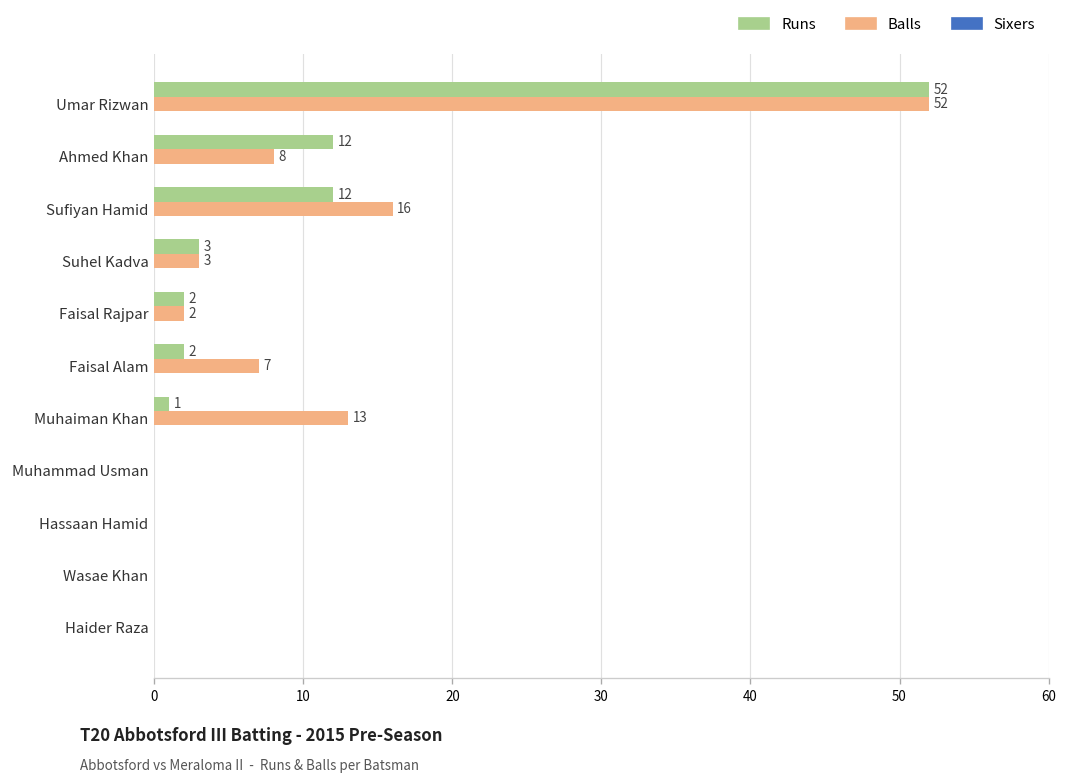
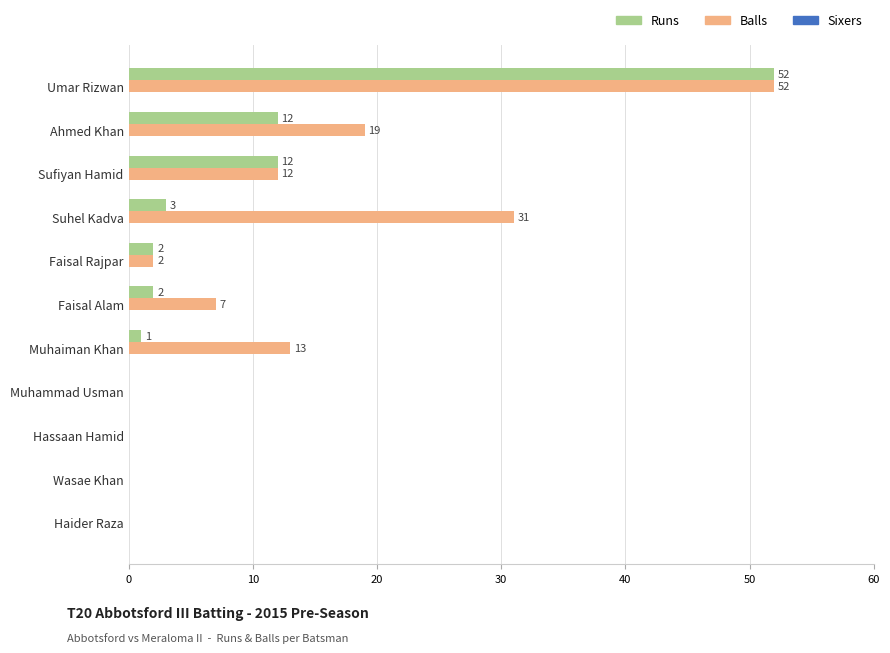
  {
    "Runs": {
      "Umar Rizwan": 52,
      "Ahmed Khan": 12,
      "Sufiyan Hamid": 12,
      "Suhel Kadva": 3,
      "Faisal Rajpar": 2,
      "Faisal Alam": 2,
      "Muhaiman Khan": 1
    },
    "Balls": {
      "Umar Rizwan": 52,
-     "Ahmed Khan": 8,
-     "Sufiyan Hamid": 16,
-     "Suhel Kadva": 3,
+     "Ahmed Khan": 19,
+     "Sufiyan Hamid": 12,
+     "Suhel Kadva": 31,
      "Faisal Rajpar": 2,
      "Faisal Alam": 7,
      "Muhaiman Khan": 13
    },
    "Sixers": {
      "Umar Rizwan": 0.0,
      "Ahmed Khan": 0.0,
      "Sufiyan Hamid": 0.0,
      "Suhel Kadva": 0.0,
      "Faisal Rajpar": 0.0,
      "Faisal Alam": 0.0,
      "Muhaiman Khan": 0.0,
      "Muhammad Usman": 0.0,
      "Hassaan Hamid": 0.0,
      "Wasae Khan": 0.0,
      "Haider Raza": 0.0
    }
  }
